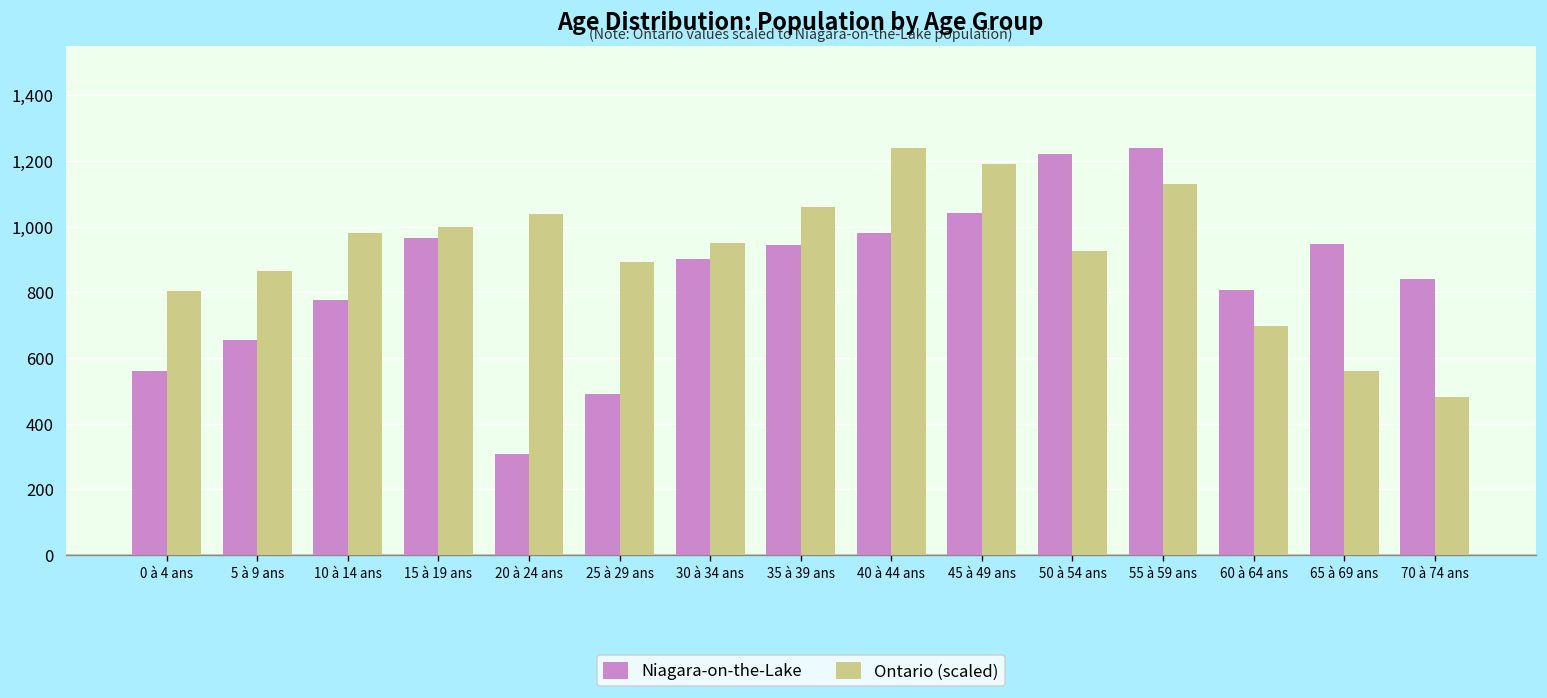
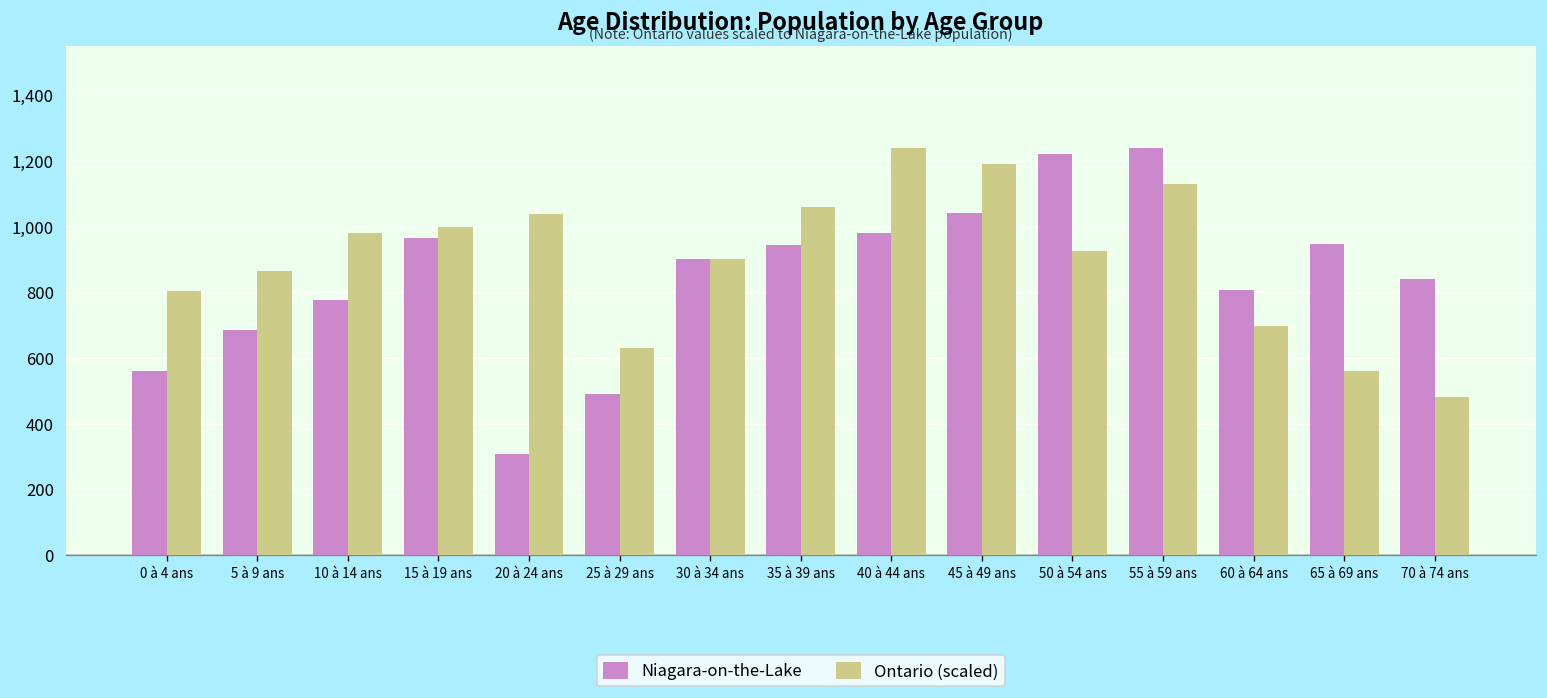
  {
    "Niagara-on-the-Lake": {
      "0 à 4 ans": "560",
-     "5 à 9 ans": "650",
+     "5 à 9 ans": "690",
      "10 à 14 ans": "780",
      "15 à 19 ans": "970",
      "20 à 24 ans": "310",
      "25 à 29 ans": "490",
      "30 à 34 ans": "900",
      "35 à 39 ans": "940",
      "40 à 44 ans": "980",
      "45 à 49 ans": "1,040",
      "50 à 54 ans": "1,220",
      "55 à 59 ans": "1,240",
      "60 à 64 ans": "810",
      "65 à 69 ans": "950",
      "70 à 74 ans": "840"
    },
    "Ontario (scaled)": {
      "0 à 4 ans": "800",
      "5 à 9 ans": "870",
      "10 à 14 ans": "980",
      "15 à 19 ans": "1,000",
      "20 à 24 ans": "1,040",
-     "25 à 29 ans": "890",
-     "30 à 34 ans": "950",
+     "25 à 29 ans": "630",
+     "30 à 34 ans": "900",
      "35 à 39 ans": "1,060",
      "40 à 44 ans": "1,240",
      "45 à 49 ans": "1,190",
      "50 à 54 ans": "930",
      "55 à 59 ans": "1,130",
      "60 à 64 ans": "700",
      "65 à 69 ans": "560",
      "70 à 74 ans": "480"
    }
  }
